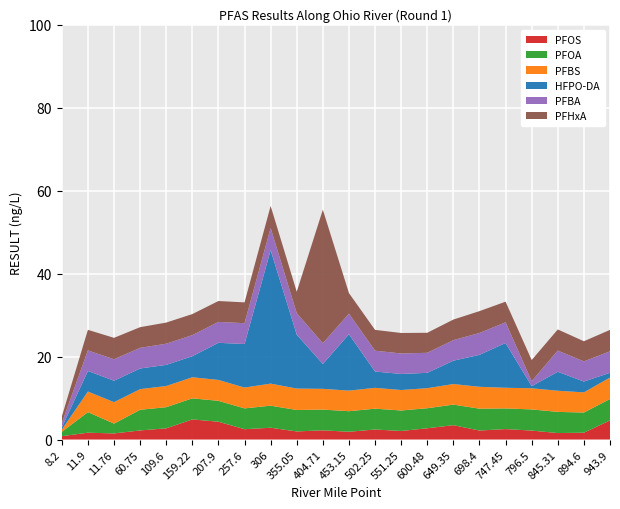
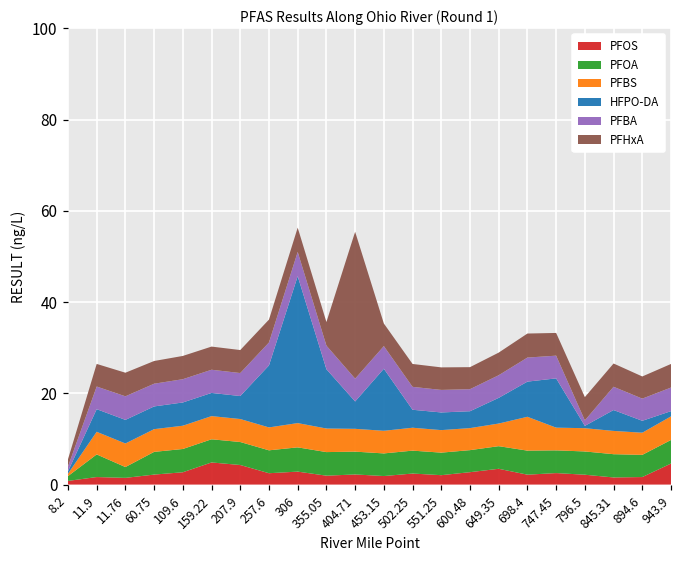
  {
    "PFOS": {
      "8.2": 1,
      "11.9": 2,
      "11.76": 1,
      "60.75": 2,
      "109.6": 3,
      "159.22": 5,
      "207.9": 4,
      "257.6": 2,
      "306": 3,
      "355.05": 2,
      "404.71": 2,
      "453.15": 2,
      "502.25": 2,
      "551.25": 2,
      "600.48": 3,
      "649.35": 3,
      "698.4": 2,
      "747.45": 3,
      "796.5": 2,
      "845.31": 2,
      "894.6": 2,
      "943.9": 5
    },
    "PFOA": {
      "11.9": 5,
      "11.76": 2,
      "60.75": 5,
      "109.6": 5,
      "159.22": 5,
      "207.9": 5,
      "257.6": 5,
      "306": 5,
      "355.05": 5,
      "404.71": 5,
      "453.15": 5,
      "502.25": 5,
      "551.25": 5,
      "600.48": 5,
      "649.35": 5,
      "698.4": 5,
      "747.45": 5,
      "796.5": 5,
      "845.31": 5,
      "894.6": 5,
      "943.9": 5
    },
    "PFBS": {
      "11.9": 5,
      "11.76": 5,
      "60.75": 5,
      "109.6": 5,
      "159.22": 5,
      "207.9": 5,
      "257.6": 5,
      "306": 5,
      "355.05": 5,
      "404.71": 5,
      "453.15": 5,
      "502.25": 5,
      "551.25": 5,
      "600.48": 5,
      "649.35": 5,
-     "698.4": 5,
+     "698.4": 7,
      "747.45": 5,
      "845.31": 5,
      "894.6": 5,
      "943.9": 5
    },
    "HFPO-DA": {
      "11.9": 5,
      "11.76": 5,
      "60.75": 5,
      "109.6": 5,
      "159.22": 5,
-     "207.9": 9,
-     "257.6": 11,
+     "207.9": 5,
+     "257.6": 14,
      "306": 32,
      "355.05": 13,
      "404.71": 6,
      "453.15": 14,
      "502.25": 4,
      "551.25": 4,
      "600.48": 4,
      "649.35": 6,
      "698.4": 8,
      "747.45": 11,
      "845.31": 5,
      "894.6": 3,
      "943.9": 1
    },
    "PFBA": {
      "8.2": 1,
      "11.9": 5,
      "11.76": 5,
      "60.75": 5,
      "109.6": 5,
      "159.22": 5,
      "207.9": 5,
      "257.6": 5,
      "306": 5,
      "355.05": 5,
      "404.71": 5,
      "453.15": 5,
      "502.25": 5,
      "551.25": 5,
      "600.48": 5,
      "649.35": 5,
      "698.4": 5,
      "747.45": 5,
      "796.5": 1,
      "845.31": 5,
      "894.6": 5,
      "943.9": 5
    },
    "PFHxA": {
      "8.2": 2,
      "11.9": 5,
      "11.76": 5,
      "60.75": 5,
      "109.6": 5,
      "159.22": 5,
      "207.9": 5,
      "257.6": 5,
      "306": 5,
      "355.05": 5,
      "404.71": 32,
      "453.15": 5,
      "502.25": 5,
      "551.25": 5,
      "600.48": 5,
      "649.35": 5,
      "698.4": 5,
      "747.45": 5,
      "796.5": 5,
      "845.31": 5,
      "894.6": 5,
      "943.9": 5
    }
  }
